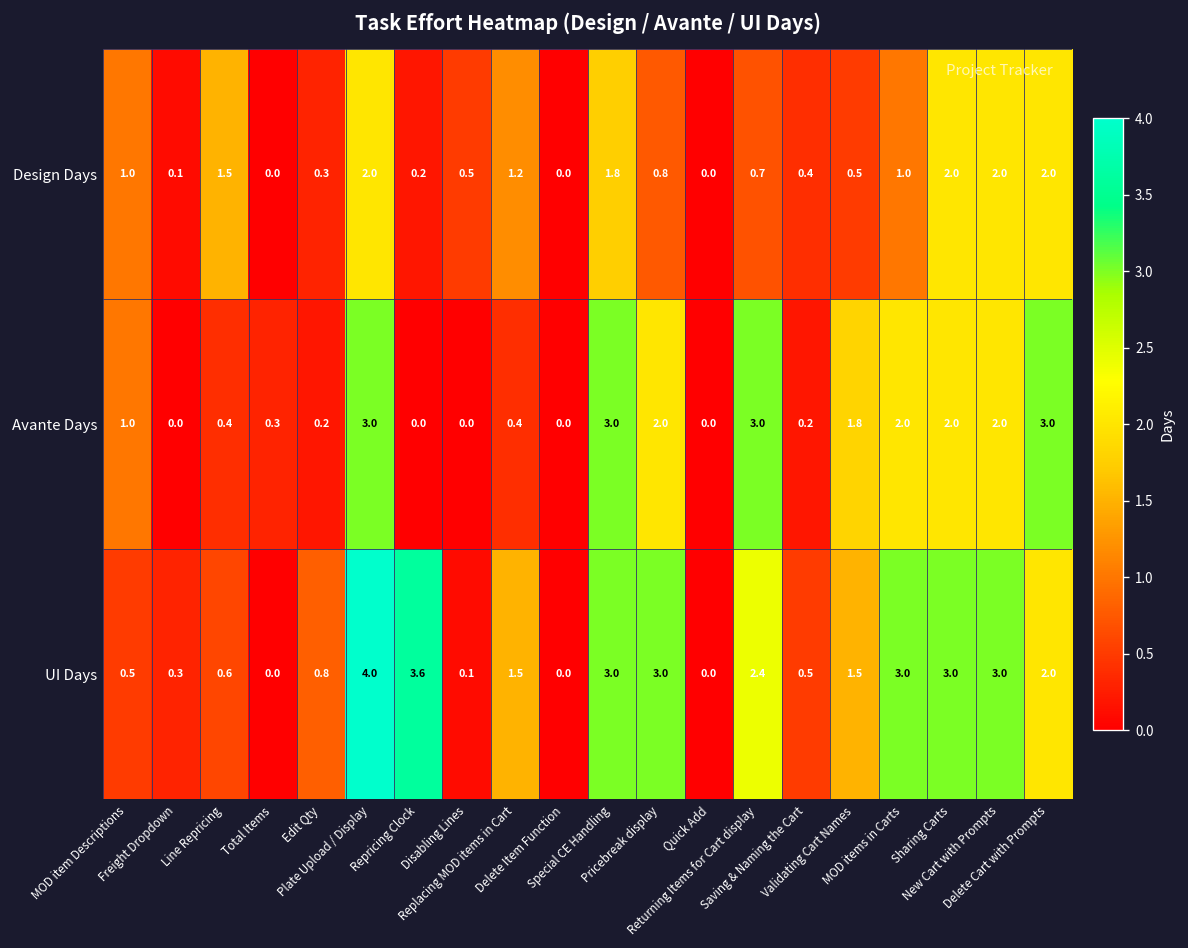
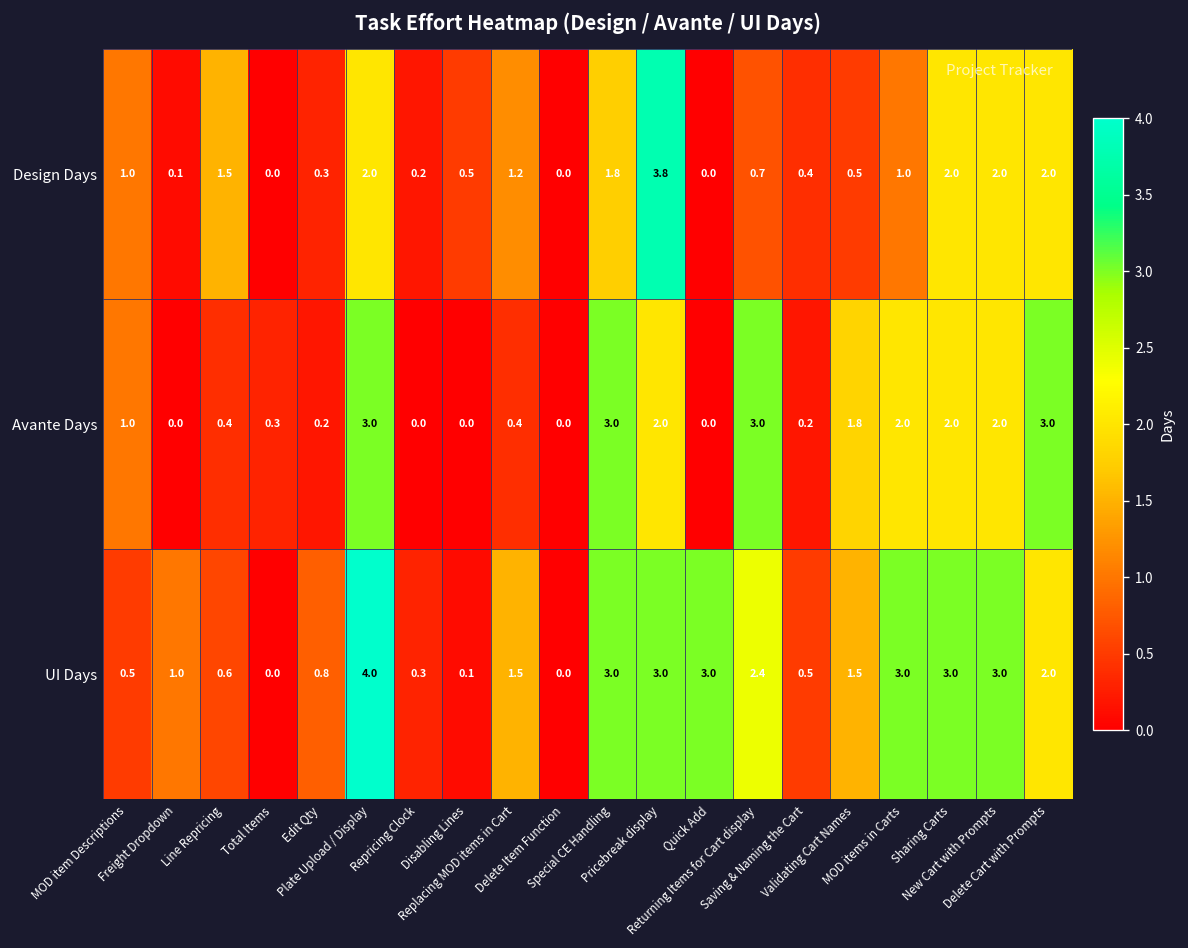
  {
    "Design Days": {
      "MOD item Descriptions": 1.0,
      "Freight Dropdown": 0.1,
      "Line Repricing": 1.5,
      "Total Items": 0.0,
      "Edit Qty": 0.3,
      "Plate Upload / Display": 2.0,
      "Repricing Clock": 0.2,
      "Disabling Lines": 0.5,
      "Replacing MOD items in Cart": 1.2,
      "Delete Item Function": 0.0,
      "Special CE Handling": 1.8,
-     "Pricebreak display": 0.8,
+     "Pricebreak display": 3.8,
      "Quick Add": 0.0,
      "Returning Items for Cart display": 0.7,
      "Saving & Naming the Cart": 0.4,
      "Validating Cart Names": 0.5,
      "MOD items in Carts": 1.0,
      "Sharing Carts": 2.0,
      "Delete Cart with Prompts": 2.0
    },
    "Avante Days": {
      "MOD item Descriptions": 1.0,
      "Freight Dropdown": 0.0,
      "Line Repricing": 0.4,
      "Total Items": 0.3,
      "Edit Qty": 0.2,
      "Plate Upload / Display": 3.0,
      "Repricing Clock": 0.0,
      "Disabling Lines": 0.0,
      "Replacing MOD items in Cart": 0.4,
      "Delete Item Function": 0.0,
      "Special CE Handling": 3.0,
      "Pricebreak display": 2.0,
      "Quick Add": 0.0,
      "Returning Items for Cart display": 3.0,
      "Saving & Naming the Cart": 0.2,
      "Validating Cart Names": 1.8,
      "MOD items in Carts": 2.0,
      "Sharing Carts": 2.0,
      "New Cart with Prompts": 2.0,
      "Delete Cart with Prompts": 3.0
    },
    "UI Days": {
      "MOD item Descriptions": 0.5,
-     "Freight Dropdown": 0.3,
+     "Freight Dropdown": 1.0,
      "Line Repricing": 0.6,
      "Total Items": 0.0,
      "Edit Qty": 0.8,
      "Plate Upload / Display": 4.0,
-     "Repricing Clock": 3.6,
+     "Repricing Clock": 0.3,
      "Disabling Lines": 0.1,
      "Replacing MOD items in Cart": 1.5,
      "Delete Item Function": 0.0,
      "Special CE Handling": 3.0,
      "Pricebreak display": 3.0,
-     "Quick Add": 0.0,
+     "Quick Add": 3.0,
      "Returning Items for Cart display": 2.4,
      "Saving & Naming the Cart": 0.5,
      "Validating Cart Names": 1.5,
      "MOD items in Carts": 3.0,
      "Sharing Carts": 3.0,
      "New Cart with Prompts": 3.0,
      "Delete Cart with Prompts": 2.0
    }
  }
